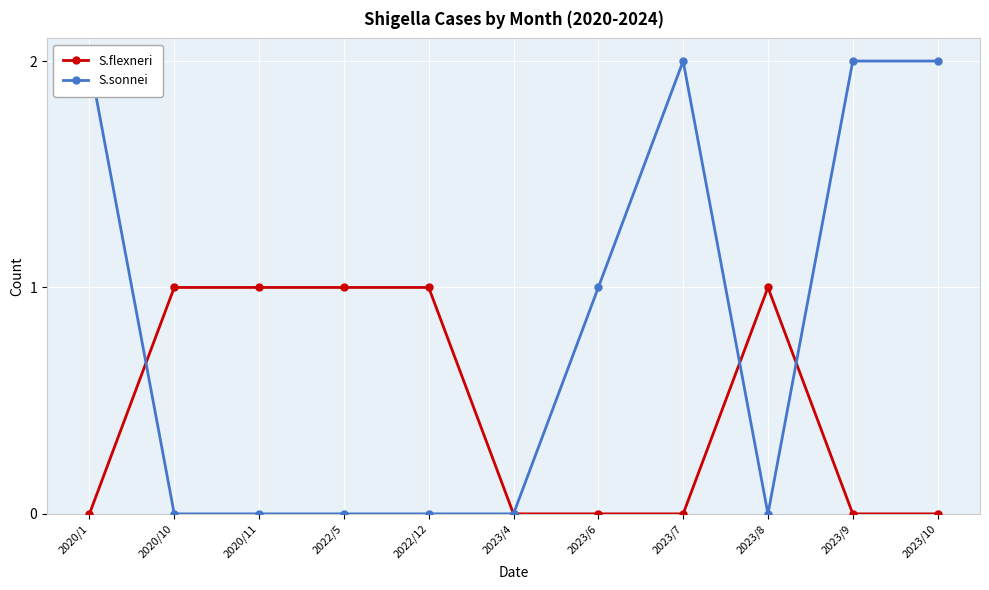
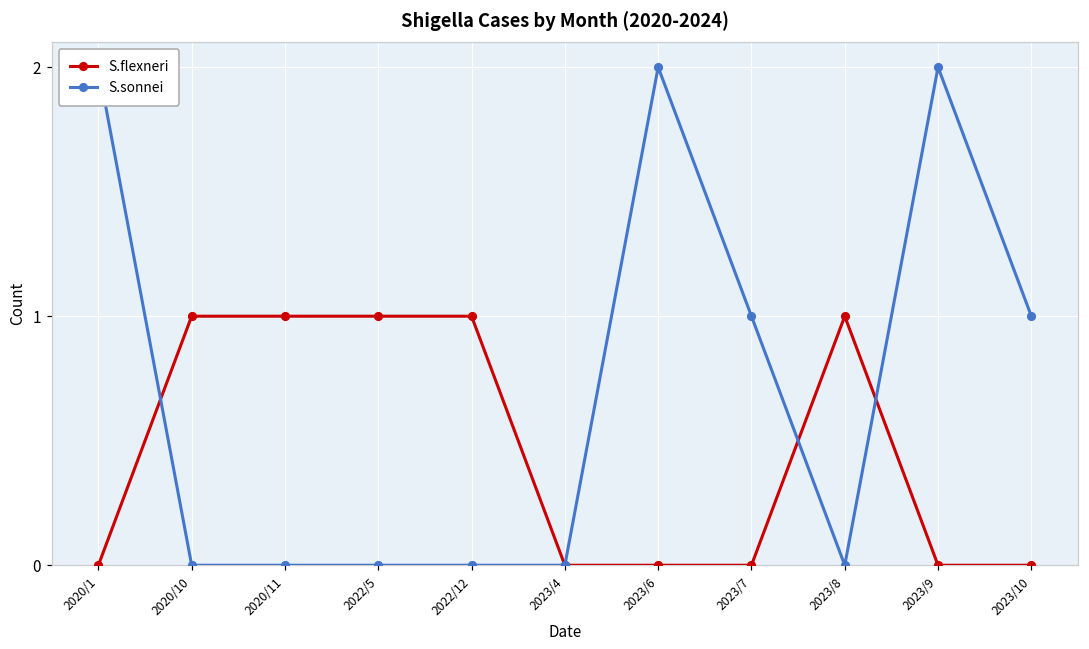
  {
    "S.flexneri": {
      "2020/1": 0,
      "2020/10": 1,
      "2020/11": 1,
      "2022/5": 1,
      "2022/12": 1,
      "2023/6": 0,
      "2023/7": 0,
      "2023/8": 1,
      "2023/9": 0,
      "2023/10": 0
    },
    "S.sonnei": {
      "2020/10": 0,
      "2020/11": 0,
      "2022/5": 0,
      "2022/12": 0,
-     "2023/6": 1,
-     "2023/7": 2,
+     "2023/6": 2,
+     "2023/7": 1,
      "2023/8": 0,
      "2023/9": 2,
-     "2023/10": 2
+     "2023/10": 1
    }
  }
